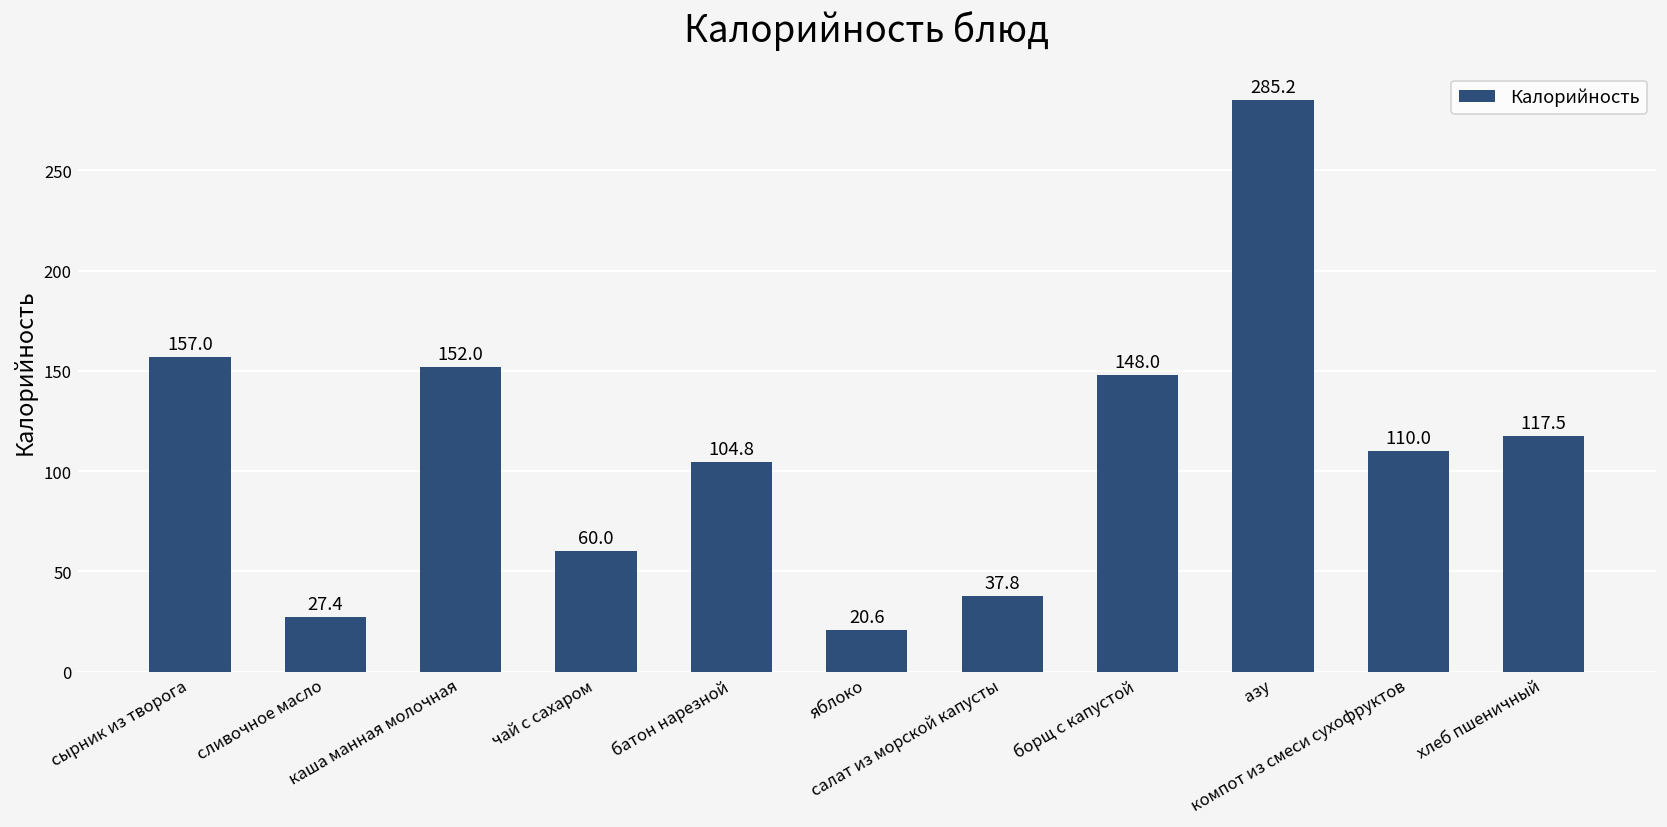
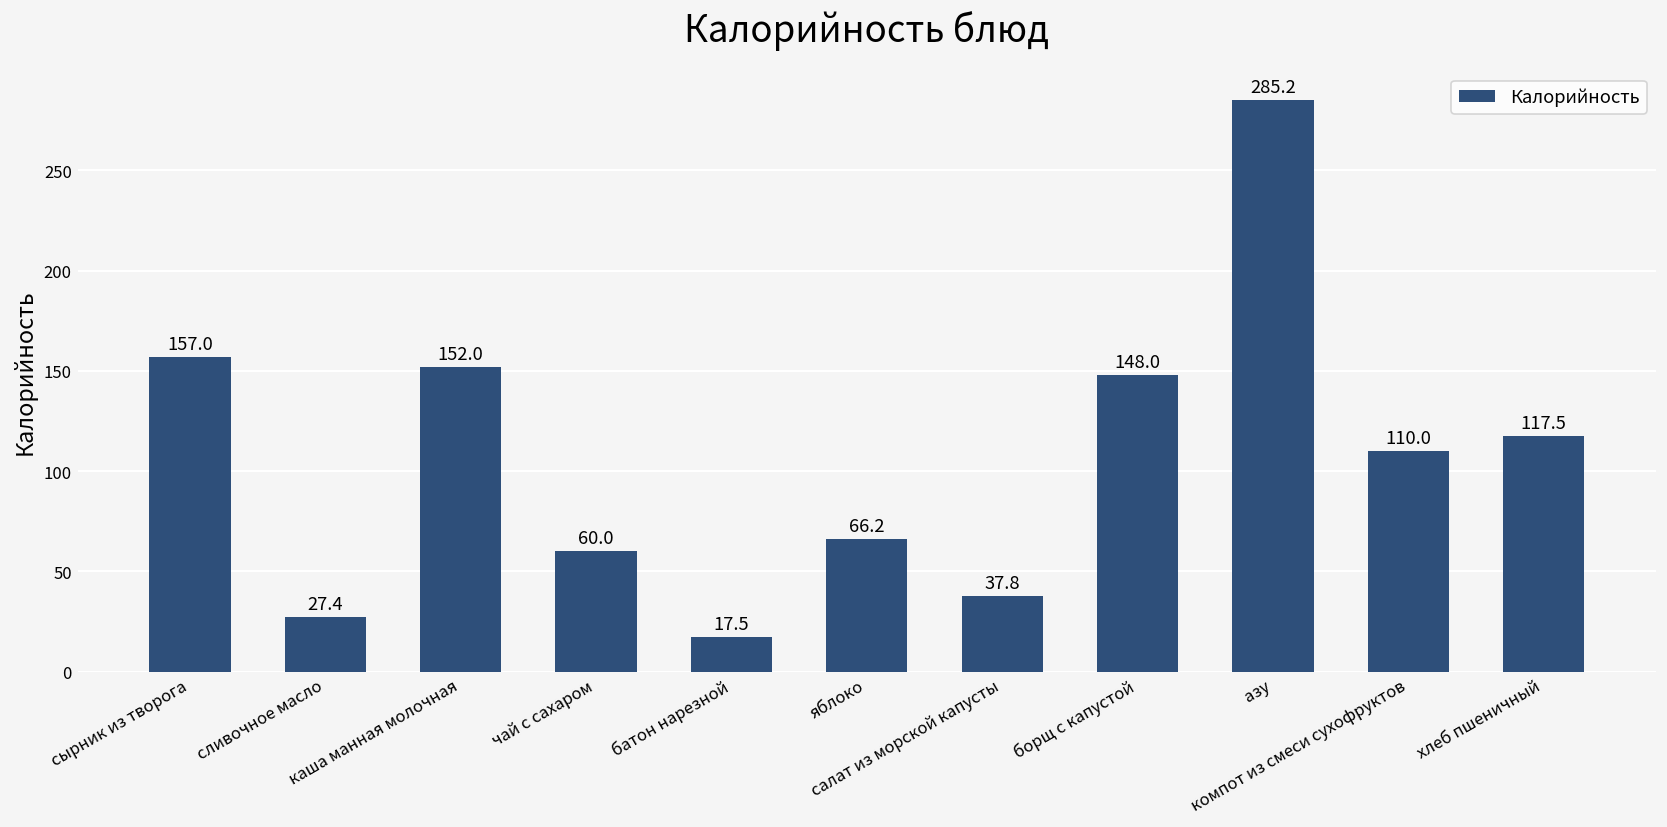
  {
    "сырник из творога": 157.0,
    "сливочное масло": 27.4,
    "каша манная молочная": 152.0,
    "чай с сахаром": 60.0,
-   "батон нарезной": 104.8,
-   "яблоко": 20.6,
+   "батон нарезной": 17.5,
+   "яблоко": 66.2,
    "салат из морской капусты": 37.8,
    "борщ с капустой": 148.0,
    "азу": 285.2,
    "компот из смеси сухофруктов": 110.0,
    "хлеб пшеничный": 117.5
  }
